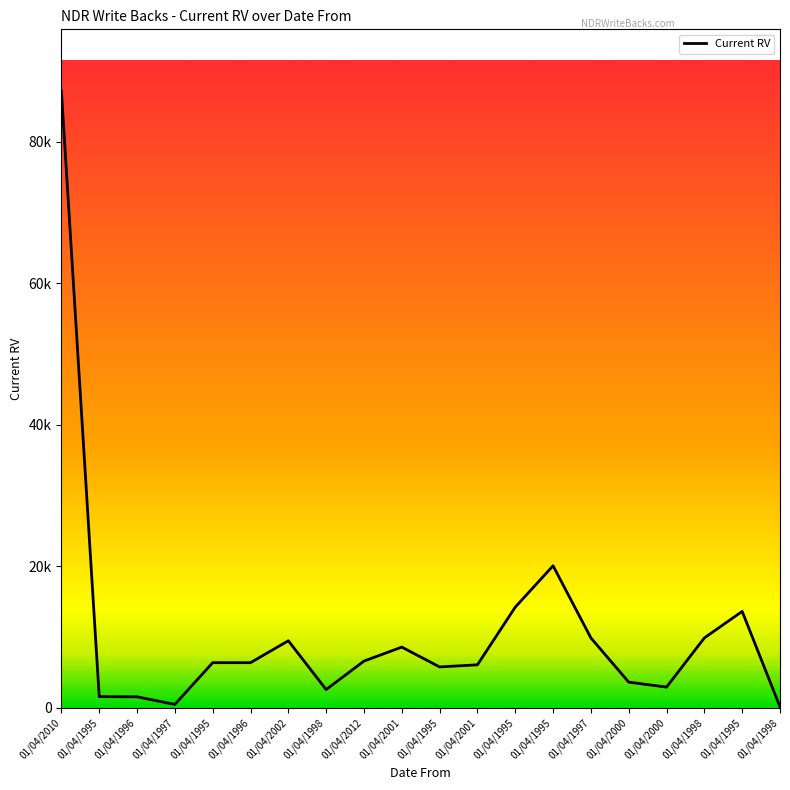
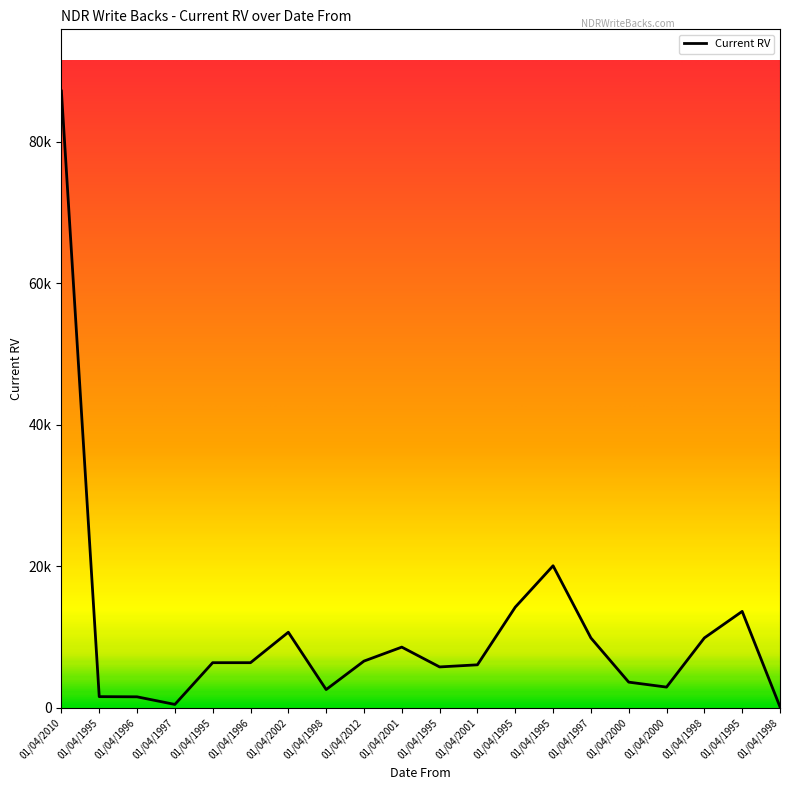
  {
    "01/04/2010": 87000,
-   "01/04/2002": 10000,
+   "01/04/2002": 11000,
    "01/04/2012": 7000
  }
